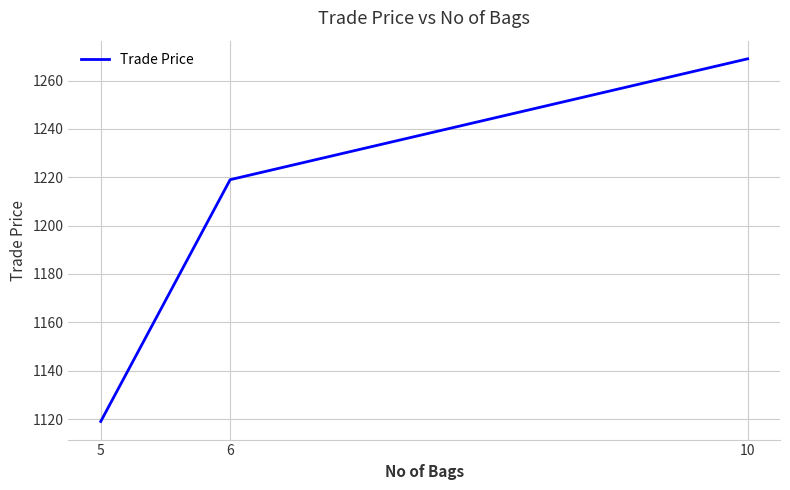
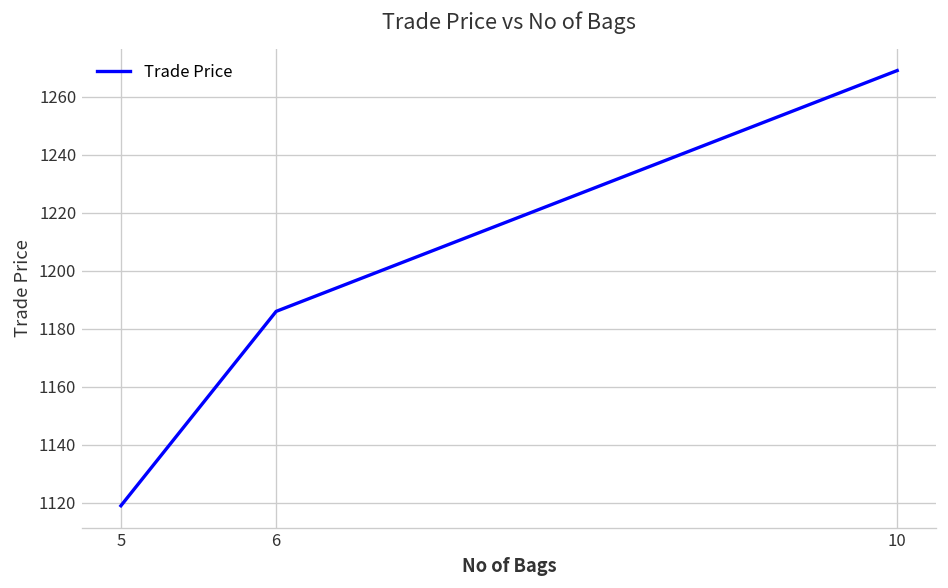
  {
    "5": 1119,
-   "6": 1219,
+   "6": 1186,
    "10": 1269
  }
